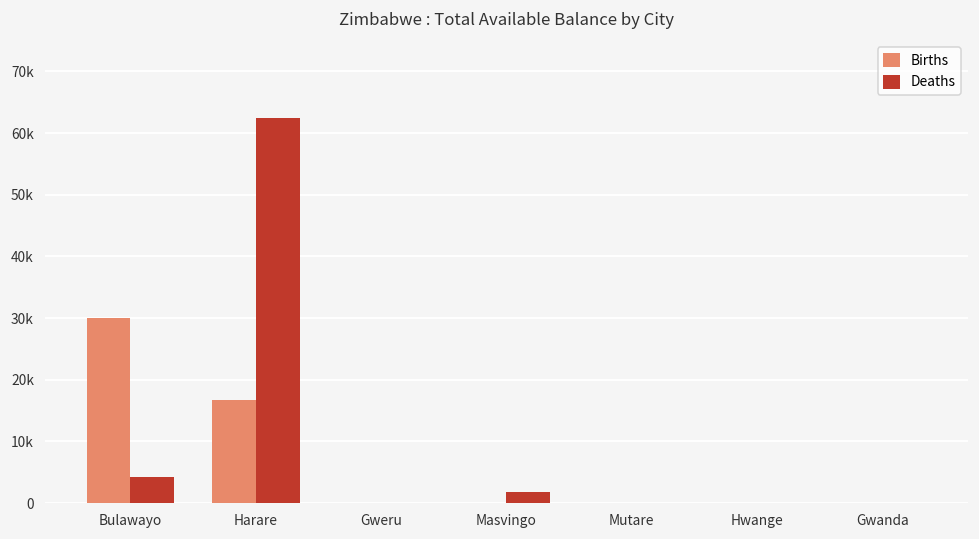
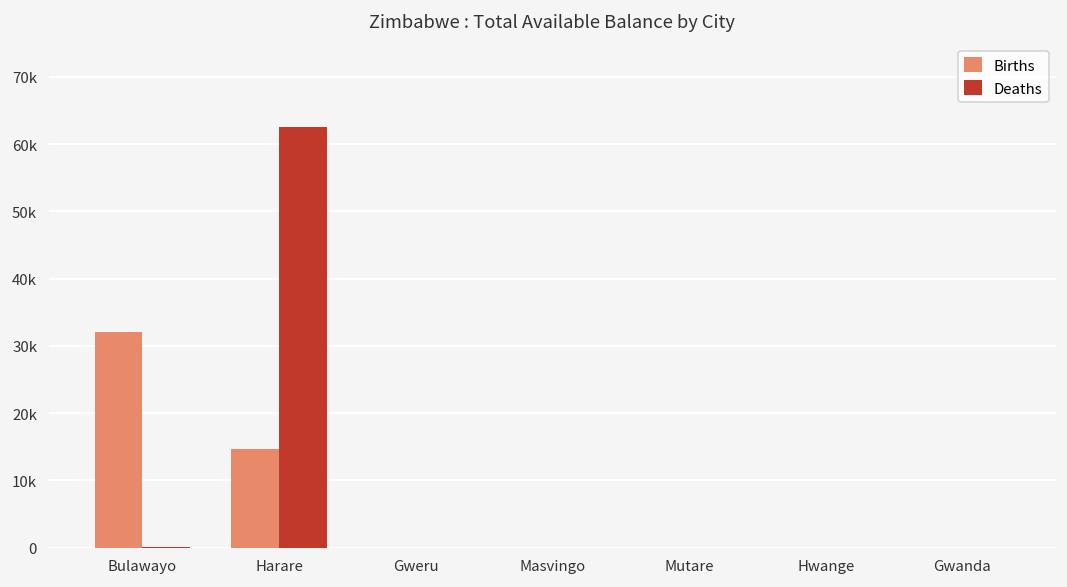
  {
    "Births": {
-     "Bulawayo": 30000,
-     "Harare": 17000,
+     "Bulawayo": 32000,
+     "Harare": 15000,
      "Gweru": 0,
      "Masvingo": 0,
      "Mutare": 0,
      "Hwange": 0,
      "Gwanda": 0
    },
    "Deaths": {
-     "Bulawayo": 4000,
+     "Bulawayo": 0,
      "Harare": 62000,
      "Gweru": 0,
-     "Masvingo": 2000,
+     "Masvingo": 0,
      "Mutare": 0,
      "Hwange": 0,
      "Gwanda": 0
    }
  }
